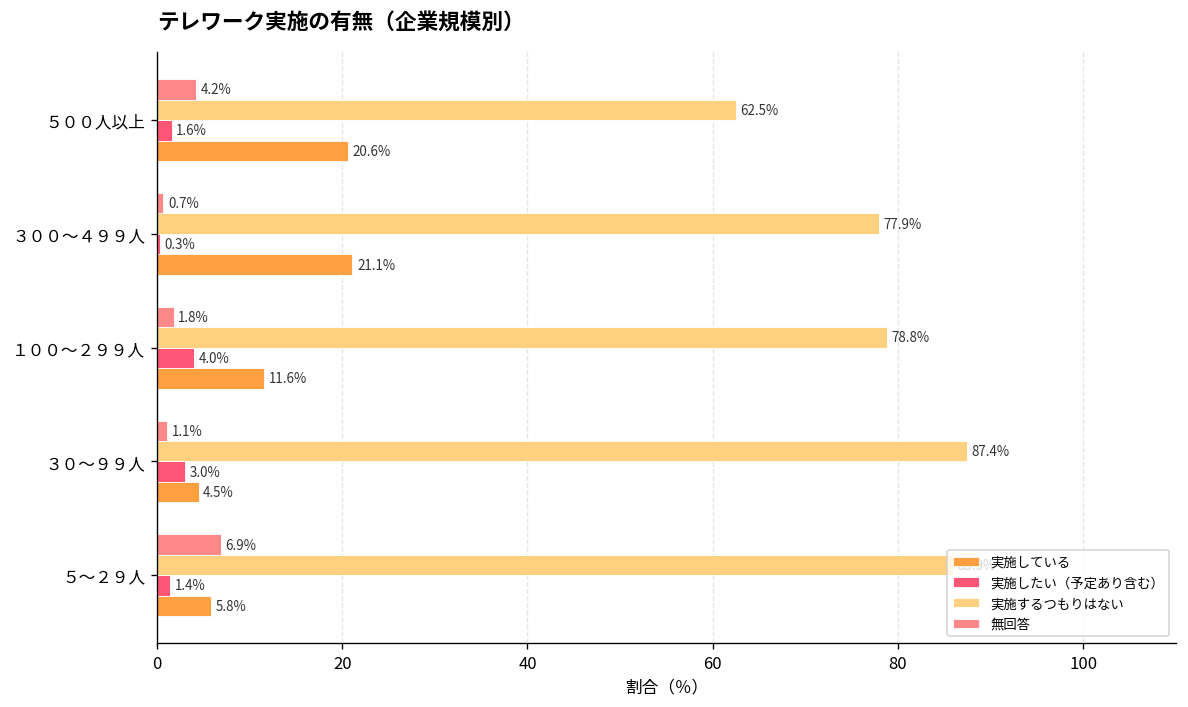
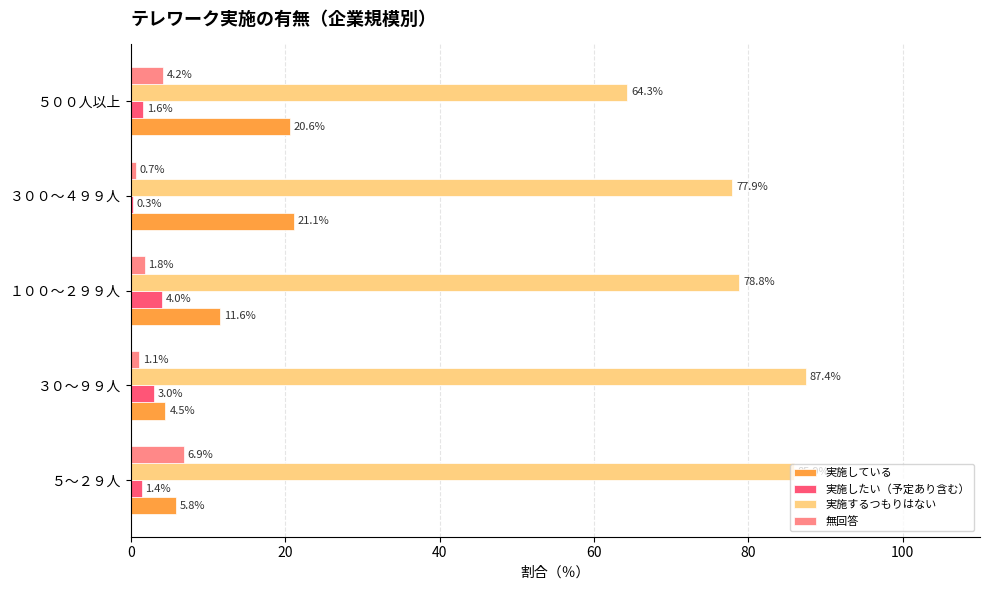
  {
    "実施している": {
      "５００人以上": "20.6%",
      "３００～４９９人": "21.1%",
      "１００～２９９人": "11.6%",
      "３０～９９人": "4.5%",
      "５～２９人": "5.8%"
    },
    "実施するつもりはない": {
-     "５００人以上": "62.5%",
+     "５００人以上": "64.3%",
      "３００～４９９人": "77.9%",
      "１００～２９９人": "78.8%",
      "３０～９９人": "87.4%"
    }
  }
